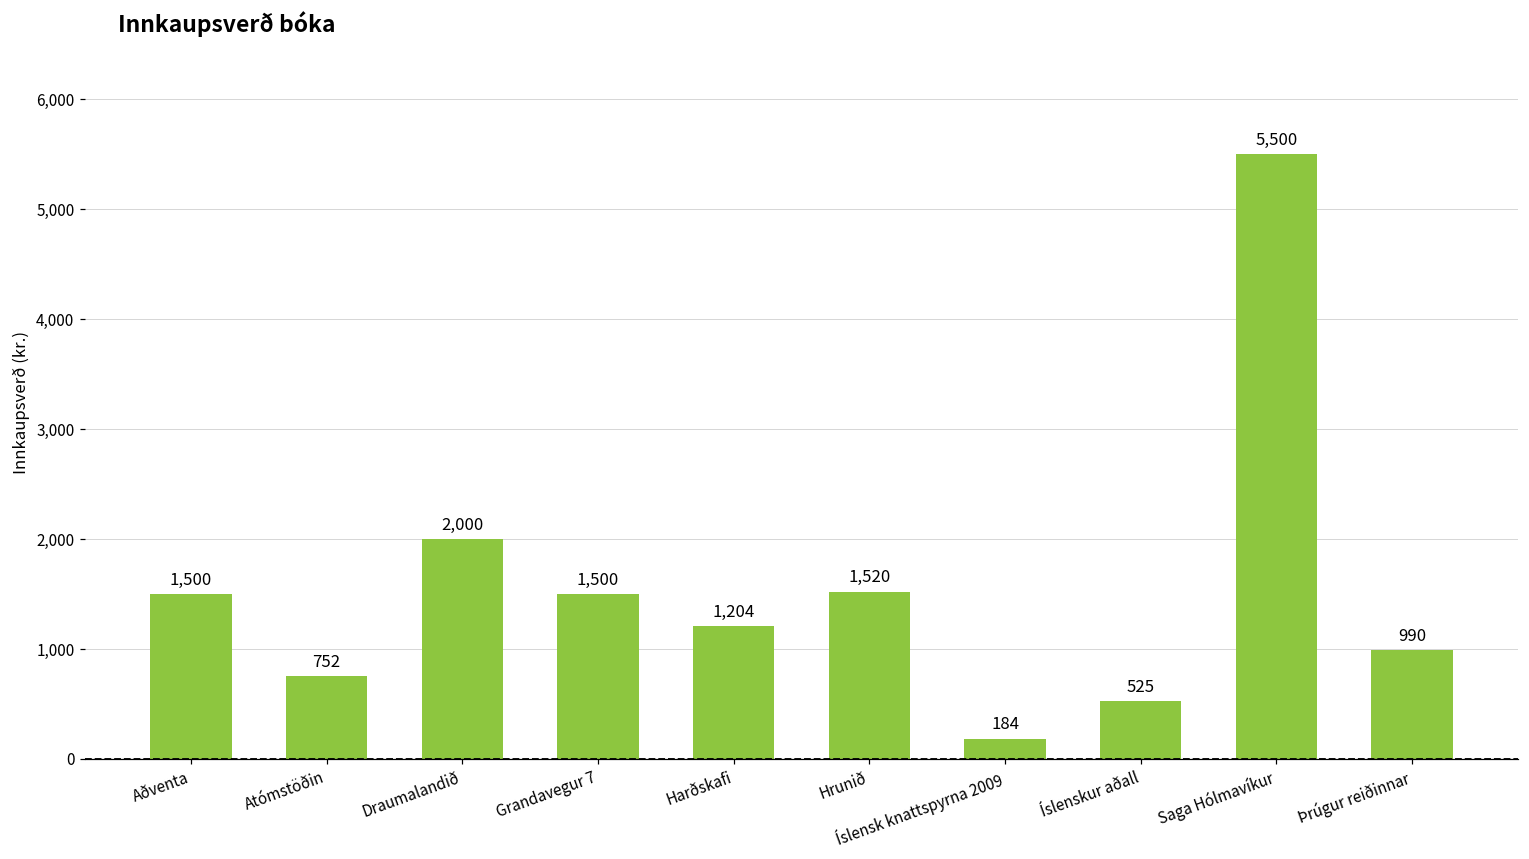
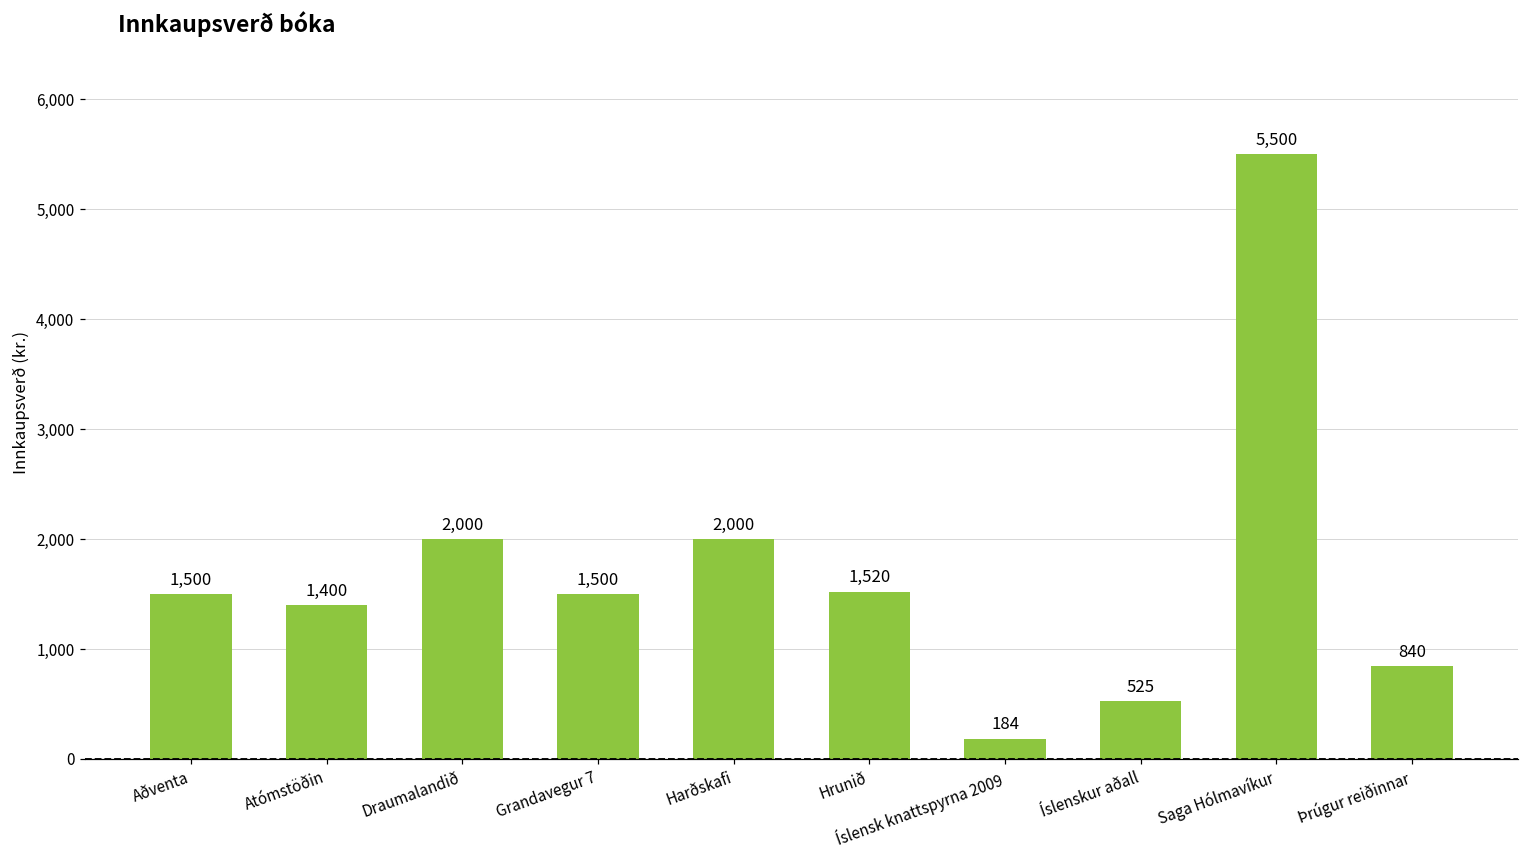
  {
    "Aðventa": "1,500",
-   "Atómstöðin": "752",
+   "Atómstöðin": "1,400",
    "Draumalandið": "2,000",
    "Grandavegur 7": "1,500",
-   "Harðskafi": "1,204",
+   "Harðskafi": "2,000",
    "Hrunið": "1,520",
    "Íslensk knattspyrna 2009": "184",
    "Íslenskur aðall": "525",
    "Saga Hólmavíkur": "5,500",
-   "Þrúgur reiðinnar": "990"
+   "Þrúgur reiðinnar": "840"
  }
